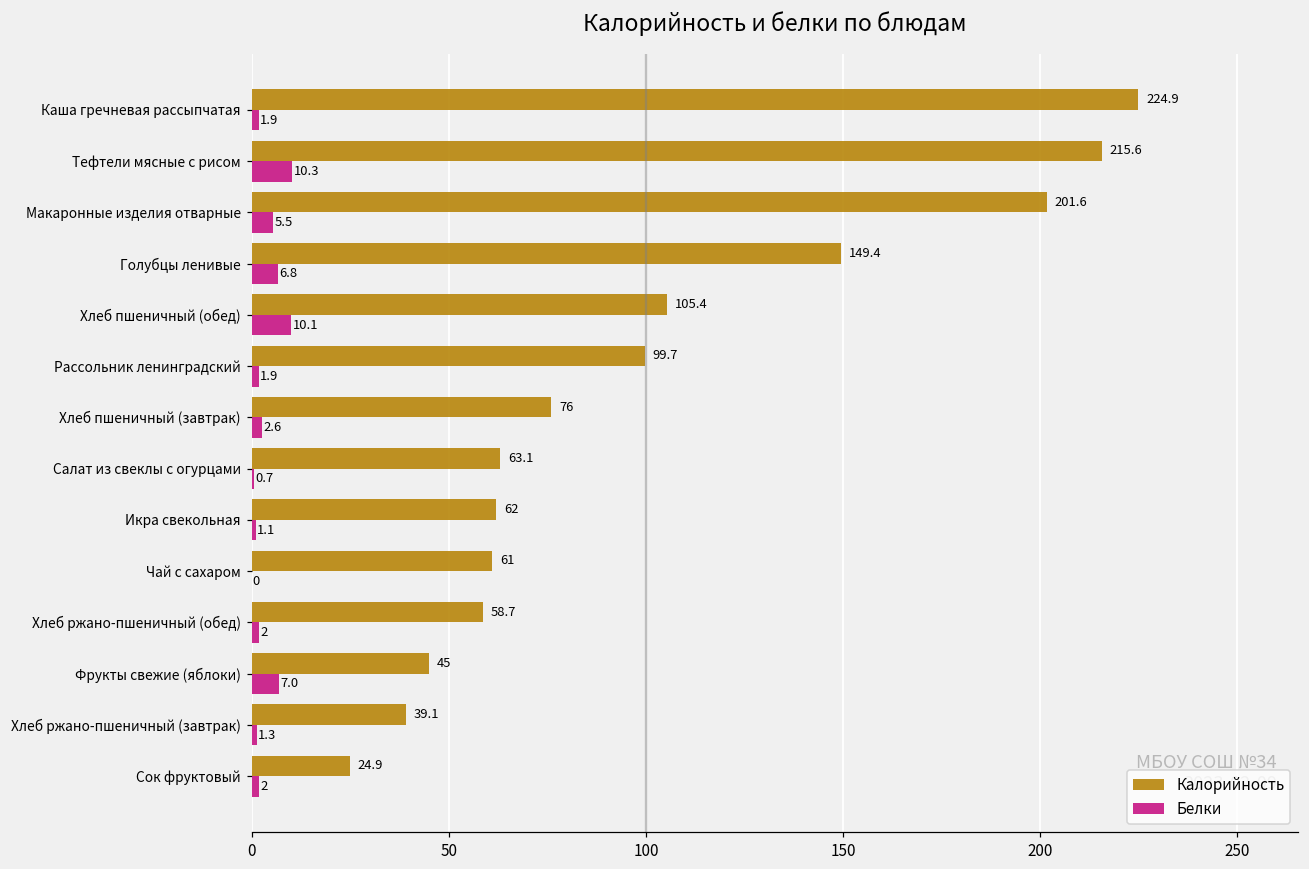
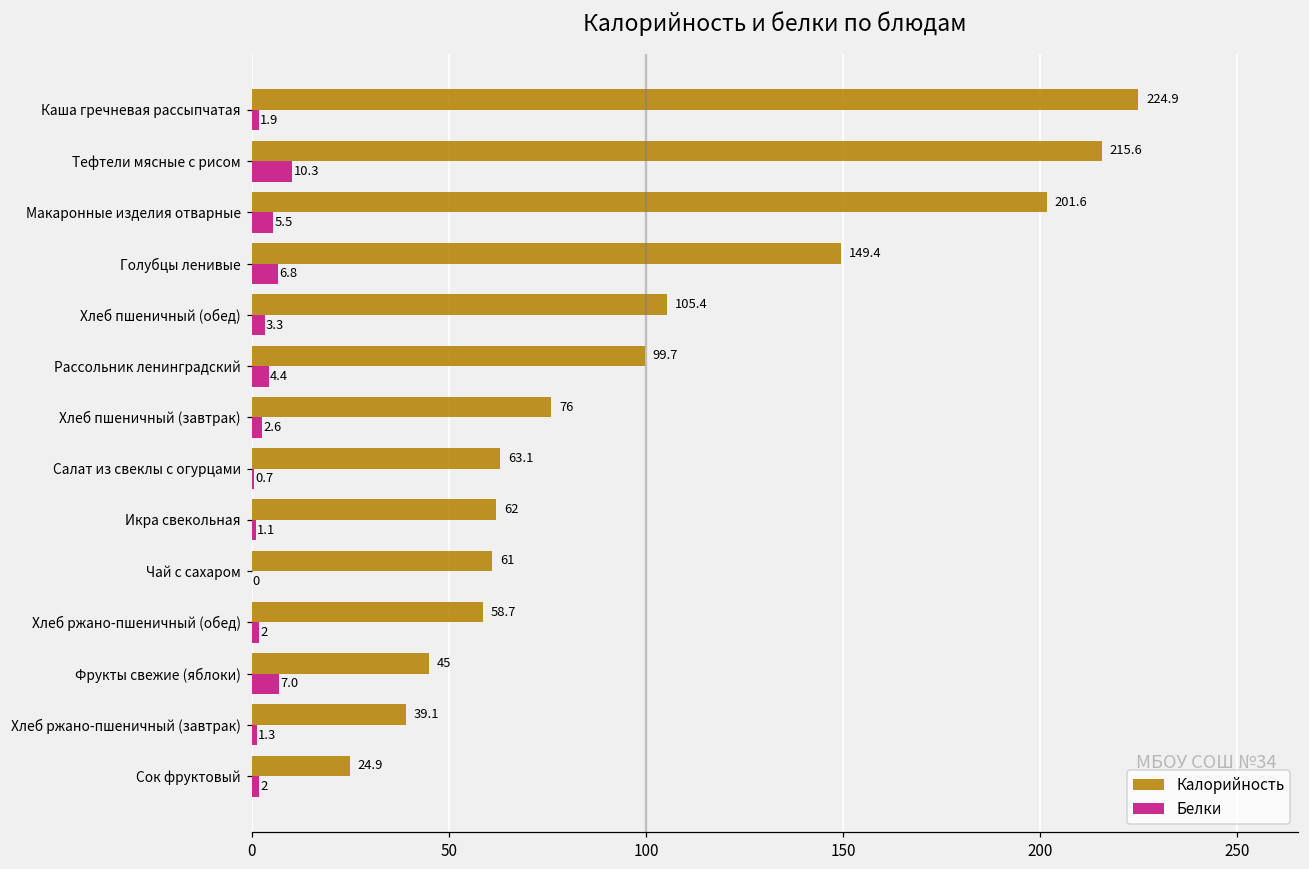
  {
    "Калорийность": {
      "Каша гречневая рассыпчатая": 224.9,
      "Тефтели мясные с рисом": 215.6,
      "Макаронные изделия отварные": 201.6,
      "Голубцы ленивые": 149.4,
      "Хлеб пшеничный (обед)": 105.4,
      "Рассольник ленинградский": 99.7,
      "Хлеб пшеничный (завтрак)": 76,
      "Салат из свеклы с огурцами": 63.1,
      "Икра свекольная": 62,
      "Чай с сахаром": 61,
      "Хлеб ржано-пшеничный (обед)": 58.7,
      "Фрукты свежие (яблоки)": 45,
      "Хлеб ржано-пшеничный (завтрак)": 39.1,
      "Сок фруктовый": 24.9
    },
    "Белки": {
      "Каша гречневая рассыпчатая": 1.9,
      "Тефтели мясные с рисом": 10.3,
      "Макаронные изделия отварные": 5.5,
      "Голубцы ленивые": 6.8,
-     "Хлеб пшеничный (обед)": 10.1,
-     "Рассольник ленинградский": 1.9,
+     "Хлеб пшеничный (обед)": 3.3,
+     "Рассольник ленинградский": 4.4,
      "Хлеб пшеничный (завтрак)": 2.6,
      "Салат из свеклы с огурцами": 0.7,
      "Икра свекольная": 1.1,
      "Чай с сахаром": 0,
      "Хлеб ржано-пшеничный (обед)": 2,
      "Фрукты свежие (яблоки)": 7.0,
      "Хлеб ржано-пшеничный (завтрак)": 1.3,
      "Сок фруктовый": 2
    }
  }
